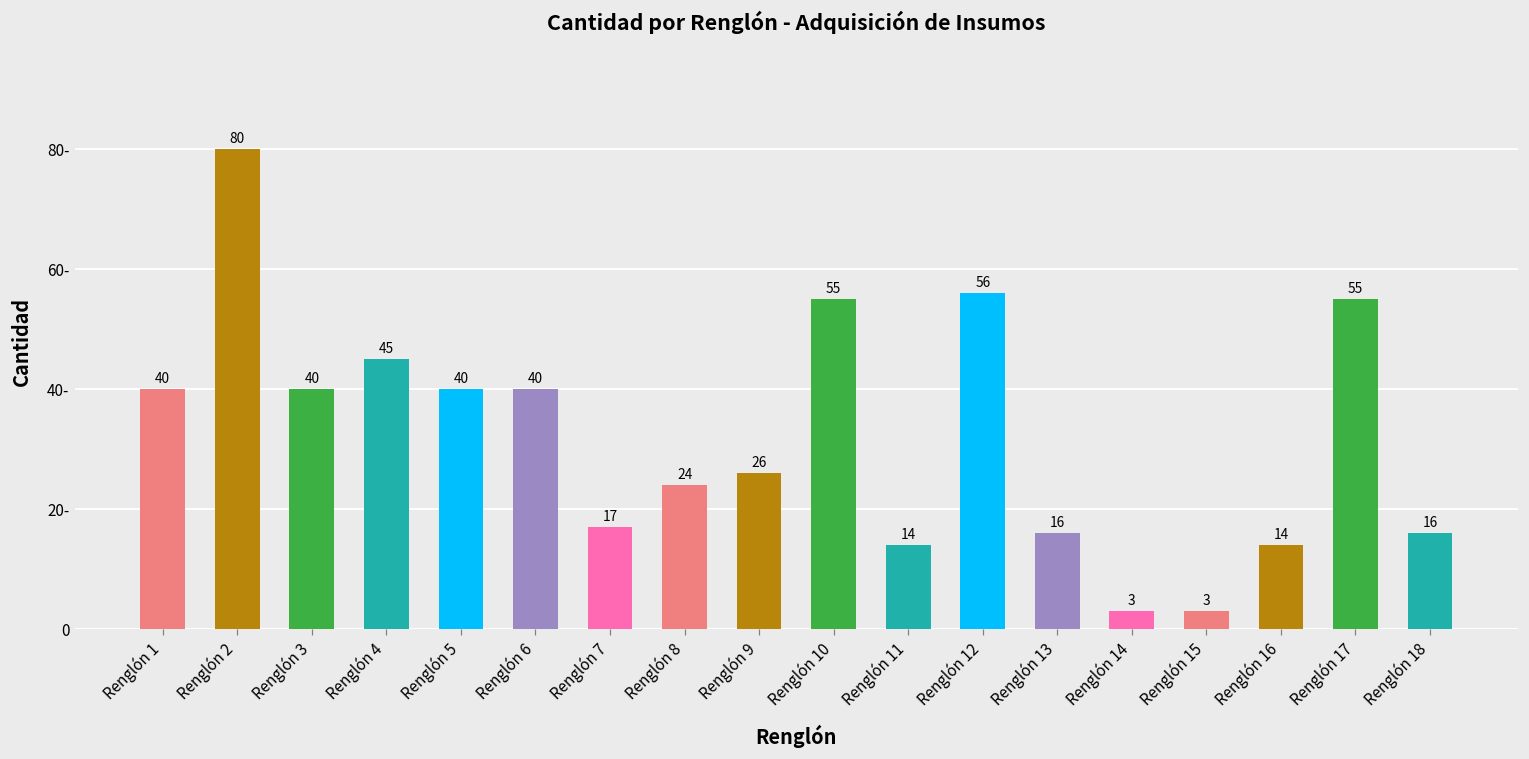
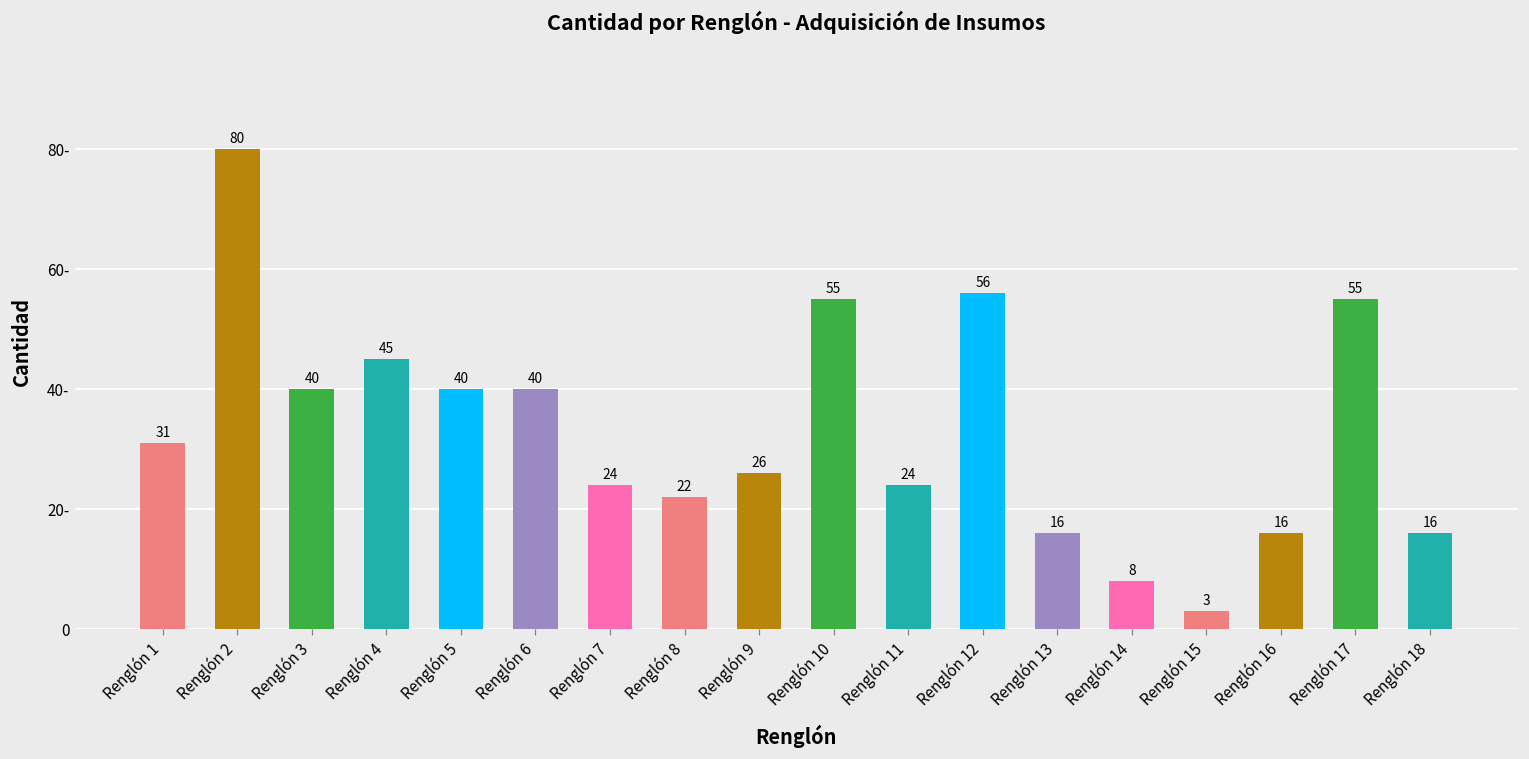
  {
-   "Renglón 1": 40,
+   "Renglón 1": 31,
    "Renglón 2": 80,
    "Renglón 3": 40,
    "Renglón 4": 45,
    "Renglón 5": 40,
    "Renglón 6": 40,
-   "Renglón 7": 17,
-   "Renglón 8": 24,
+   "Renglón 7": 24,
+   "Renglón 8": 22,
    "Renglón 9": 26,
    "Renglón 10": 55,
-   "Renglón 11": 14,
+   "Renglón 11": 24,
    "Renglón 12": 56,
    "Renglón 13": 16,
-   "Renglón 14": 3,
+   "Renglón 14": 8,
    "Renglón 15": 3,
-   "Renglón 16": 14,
+   "Renglón 16": 16,
    "Renglón 17": 55,
    "Renglón 18": 16
  }
